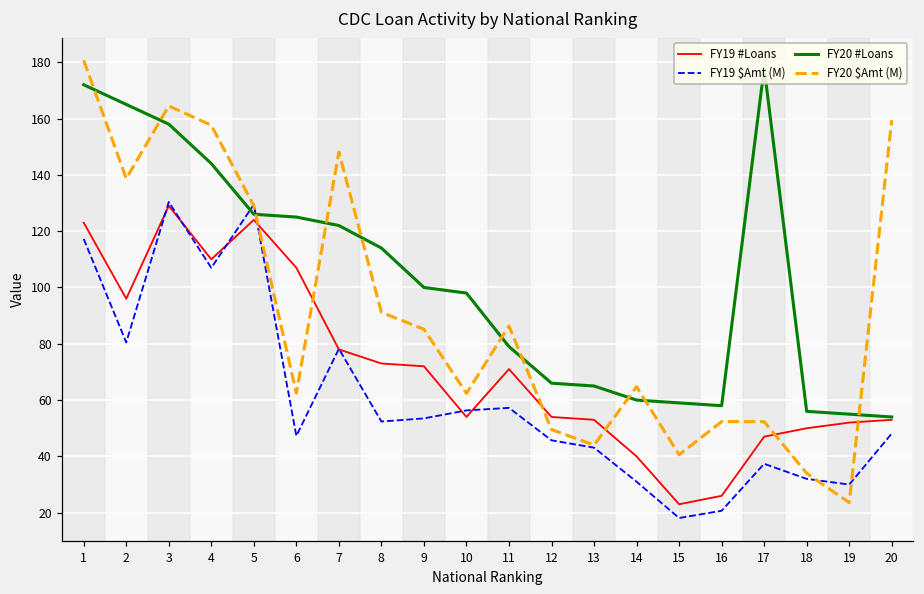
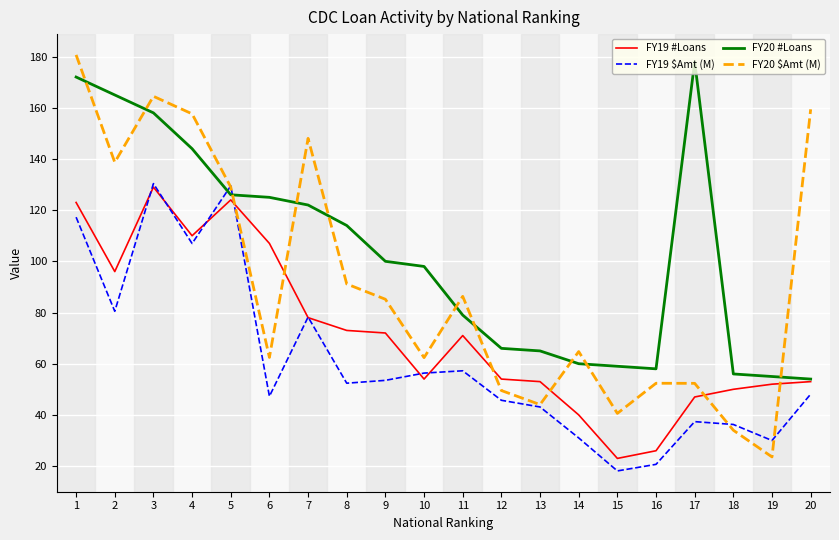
  {
    "FY19 #Loans": {
      "1": 123,
      "2": 96,
      "3": 129,
      "4": 110,
      "5": 124,
      "6": 107,
      "8": 73,
      "9": 72,
      "10": 54,
      "11": 71,
      "12": 54,
      "13": 53,
      "14": 40,
      "15": 23,
      "16": 26,
      "17": 47,
      "18": 50,
      "19": 52
    },
    "FY19 $Amt (M)": {
      "1": 117,
      "2": 80,
      "3": 130,
      "4": 107,
      "6": 47,
      "8": 52,
      "9": 53,
      "10": 56,
      "11": 57,
      "12": 46,
      "14": 31,
      "15": 18,
      "16": 21,
      "17": 37,
-     "18": 32,
+     "18": 36,
      "19": 30,
      "20": 48
    },
    "FY20 #Loans": {
      "1": 172,
      "2": 165,
      "3": 158,
      "4": 144,
      "5": 126,
      "6": 125,
      "7": 122,
      "8": 114,
      "9": 100,
      "10": 98,
      "11": 79,
      "12": 66,
      "13": 65,
      "14": 60,
      "15": 59,
      "16": 58,
      "18": 56,
      "19": 55
    },
    "FY20 $Amt (M)": {
      "1": 181,
      "2": 139,
      "3": 164,
      "4": 158,
      "6": 62,
      "7": 148,
      "8": 91,
      "9": 85,
      "10": 62,
      "11": 86,
      "12": 50,
      "14": 65,
      "15": 41,
      "16": 52,
      "17": 52,
      "18": 34,
      "19": 24,
      "20": 159
    }
  }
